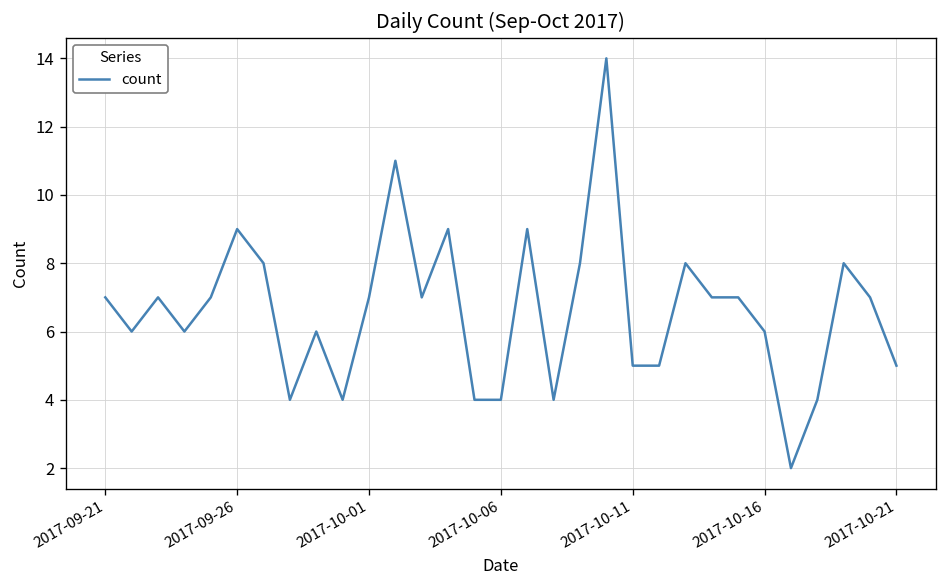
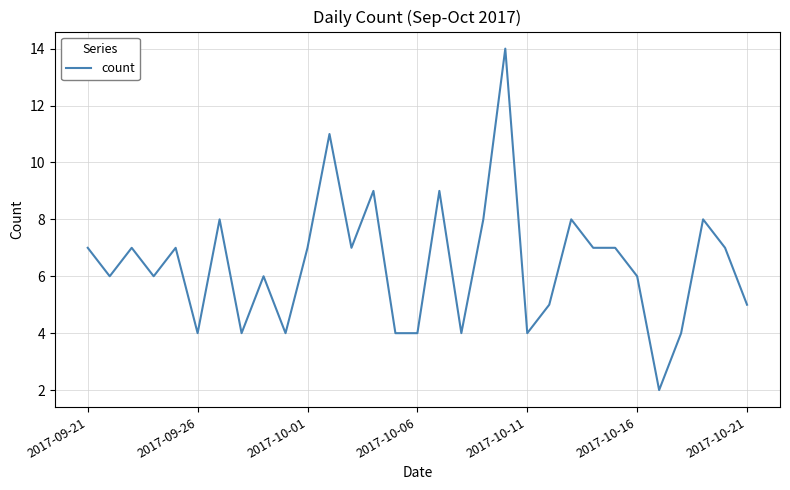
  {
    "2017-09-21": 7,
-   "2017-09-26": 9,
+   "2017-09-26": 4,
    "2017-10-01": 7,
    "2017-10-06": 4,
-   "2017-10-11": 5,
+   "2017-10-11": 4,
    "2017-10-16": 6,
    "2017-10-21": 5
  }
